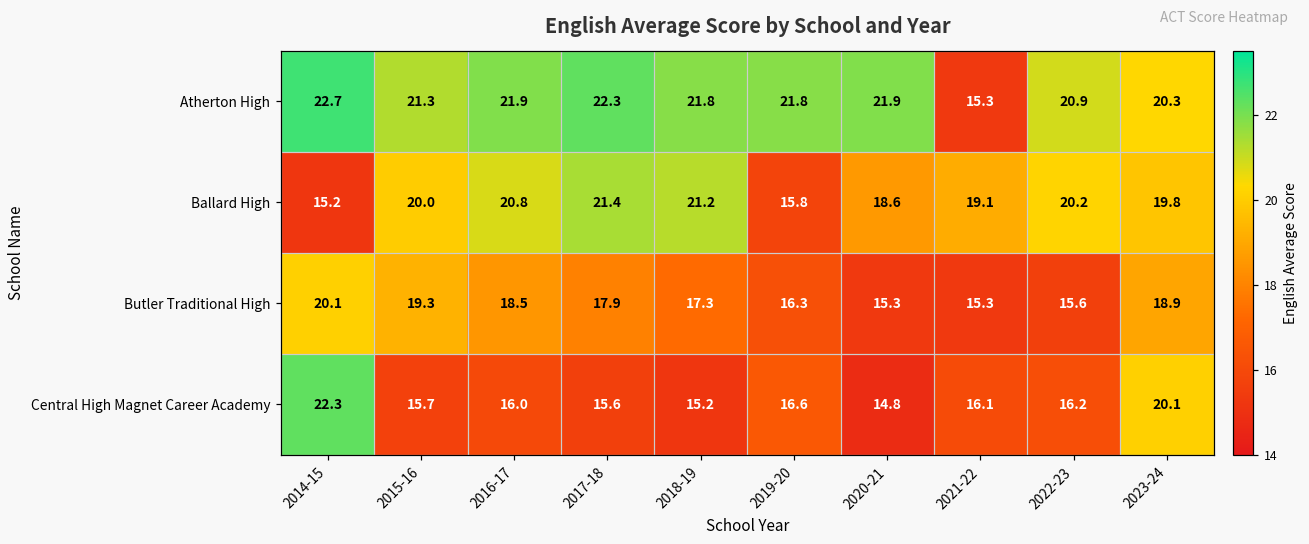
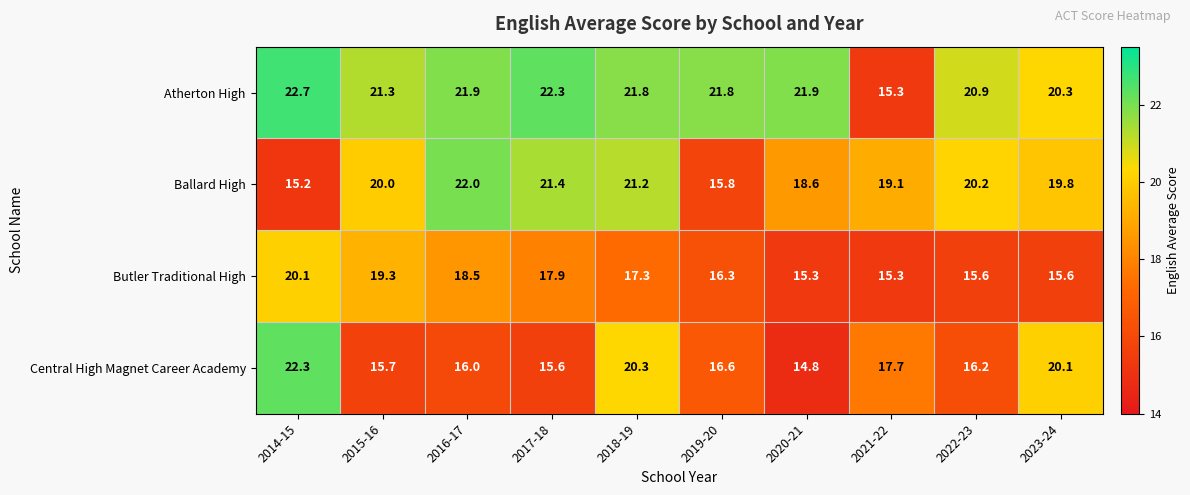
  {
    "Atherton High": {
      "2014-15": 22.7,
      "2015-16": 21.3,
      "2016-17": 21.9,
      "2017-18": 22.3,
      "2018-19": 21.8,
      "2019-20": 21.8,
      "2020-21": 21.9,
      "2021-22": 15.3,
      "2022-23": 20.9,
      "2023-24": 20.3
    },
    "Ballard High": {
      "2014-15": 15.2,
      "2015-16": 20.0,
-     "2016-17": 20.8,
+     "2016-17": 22.0,
      "2017-18": 21.4,
      "2018-19": 21.2,
      "2019-20": 15.8,
      "2020-21": 18.6,
      "2021-22": 19.1,
      "2022-23": 20.2,
      "2023-24": 19.8
    },
    "Butler Traditional High": {
      "2014-15": 20.1,
      "2015-16": 19.3,
      "2016-17": 18.5,
      "2017-18": 17.9,
      "2018-19": 17.3,
      "2019-20": 16.3,
      "2020-21": 15.3,
      "2021-22": 15.3,
      "2022-23": 15.6,
-     "2023-24": 18.9
+     "2023-24": 15.6
    },
    "Central High Magnet Career Academy": {
      "2014-15": 22.3,
      "2015-16": 15.7,
      "2016-17": 16.0,
      "2017-18": 15.6,
-     "2018-19": 15.2,
+     "2018-19": 20.3,
      "2019-20": 16.6,
      "2020-21": 14.8,
-     "2021-22": 16.1,
+     "2021-22": 17.7,
      "2022-23": 16.2,
      "2023-24": 20.1
    }
  }
